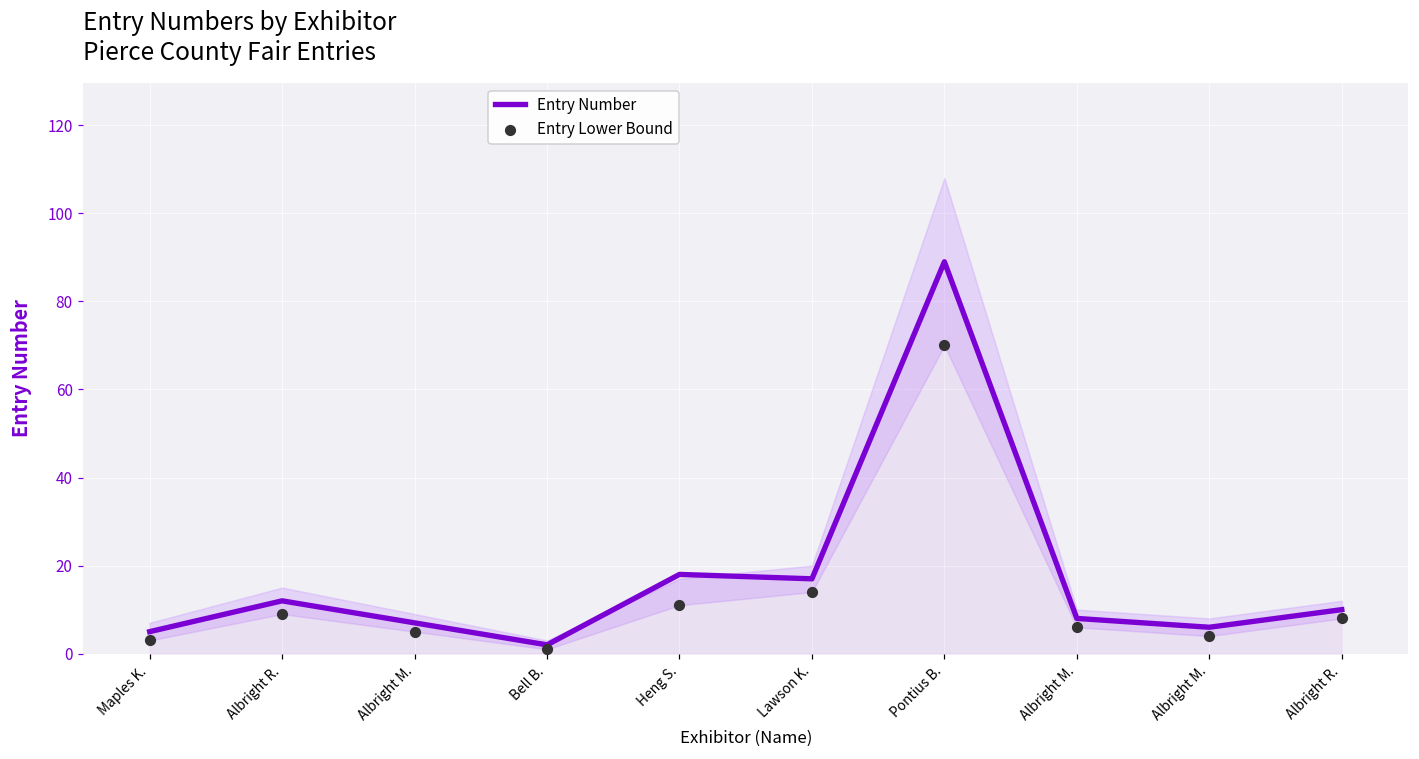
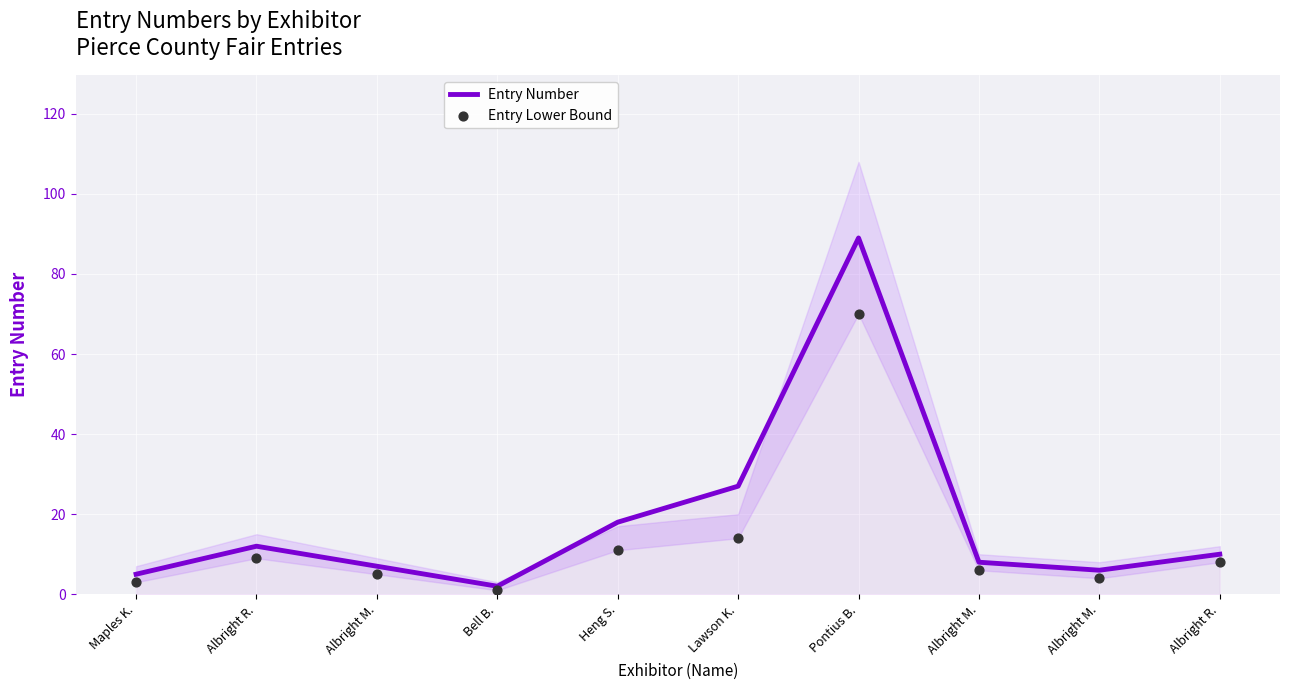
  {
    "Entry Number": {
      "Maples K.": 5,
      "Bell B.": 2,
      "Heng S.": 18,
-     "Lawson K.": 17,
+     "Lawson K.": 27,
      "Pontius B.": 89
    }
  }
